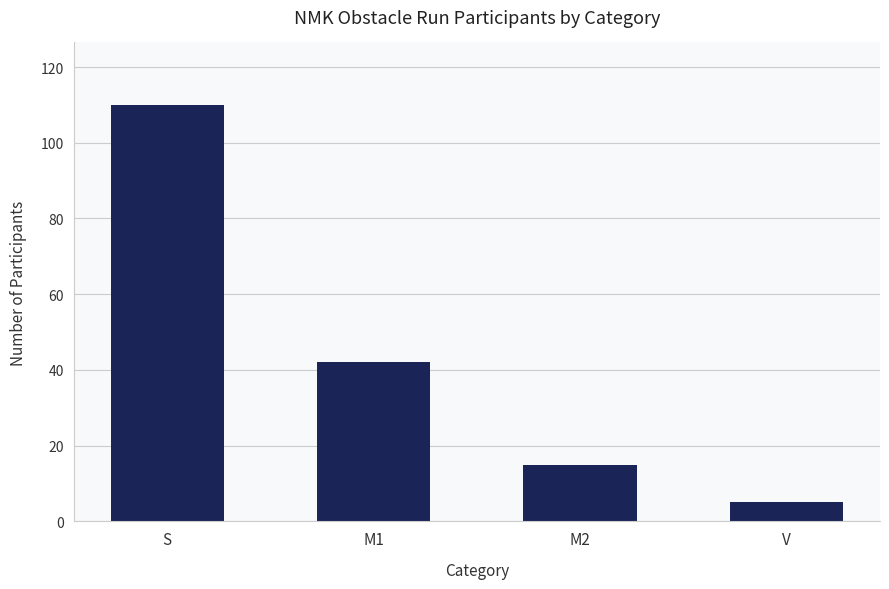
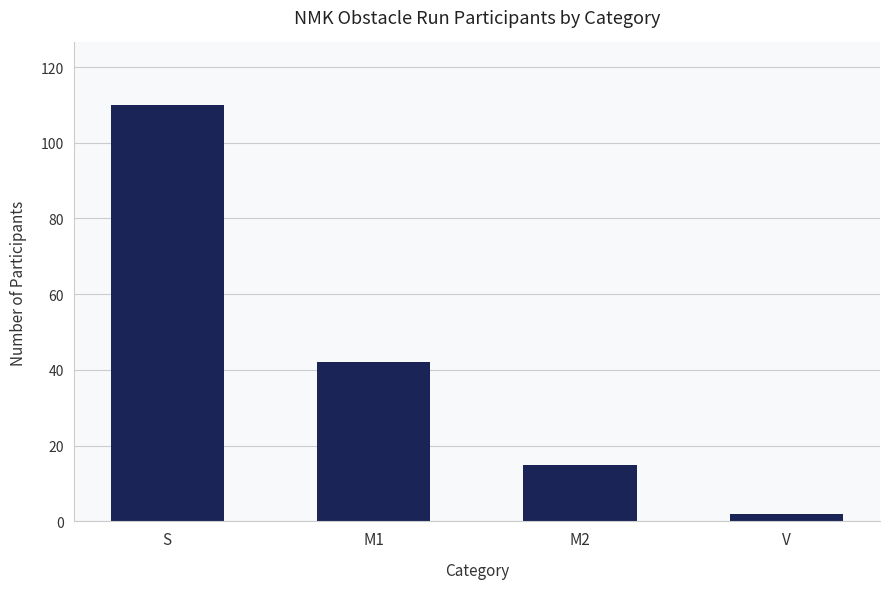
  {
    "S": 110,
    "M1": 42,
    "M2": 15,
-   "V": 5
+   "V": 2
  }
